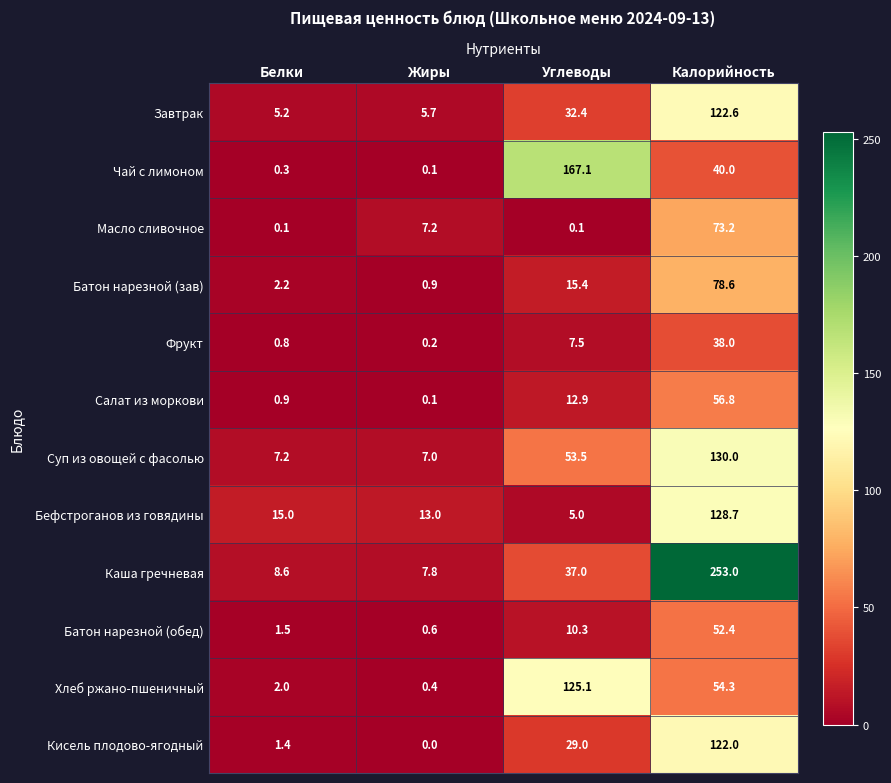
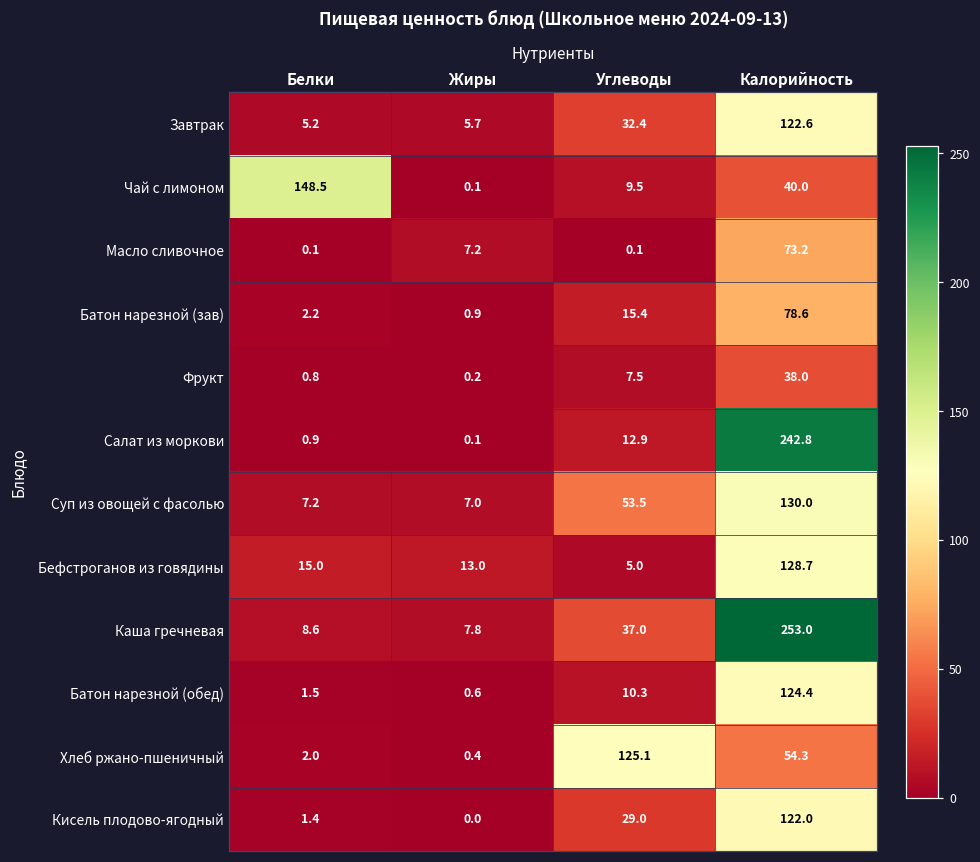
  {
    "Завтрак": {
      "Белки": 5.2,
      "Жиры": 5.7,
      "Углеводы": 32.4,
      "Калорийность": 122.6
    },
    "Чай с лимоном": {
-     "Белки": 0.3,
+     "Белки": 148.5,
      "Жиры": 0.1,
-     "Углеводы": 167.1,
+     "Углеводы": 9.5,
      "Калорийность": 40.0
    },
    "Масло сливочное": {
      "Белки": 0.1,
      "Жиры": 7.2,
      "Углеводы": 0.1,
      "Калорийность": 73.2
    },
    "Батон нарезной (зав)": {
      "Белки": 2.2,
      "Жиры": 0.9,
      "Углеводы": 15.4,
      "Калорийность": 78.6
    },
    "Фрукт": {
      "Белки": 0.8,
      "Жиры": 0.2,
      "Углеводы": 7.5,
      "Калорийность": 38.0
    },
    "Салат из моркови": {
      "Белки": 0.9,
      "Жиры": 0.1,
      "Углеводы": 12.9,
-     "Калорийность": 56.8
+     "Калорийность": 242.8
    },
    "Суп из овощей с фасолью": {
      "Белки": 7.2,
      "Жиры": 7.0,
      "Углеводы": 53.5,
      "Калорийность": 130.0
    },
    "Бефстроганов из говядины": {
      "Белки": 15.0,
      "Жиры": 13.0,
      "Углеводы": 5.0,
      "Калорийность": 128.7
    },
    "Каша гречневая": {
      "Белки": 8.6,
      "Жиры": 7.8,
      "Углеводы": 37.0,
      "Калорийность": 253.0
    },
    "Батон нарезной (обед)": {
      "Белки": 1.5,
      "Жиры": 0.6,
      "Углеводы": 10.3,
-     "Калорийность": 52.4
+     "Калорийность": 124.4
    },
    "Хлеб ржано-пшеничный": {
      "Белки": 2.0,
      "Жиры": 0.4,
      "Углеводы": 125.1,
      "Калорийность": 54.3
    },
    "Кисель плодово-ягодный": {
      "Белки": 1.4,
      "Жиры": 0.0,
      "Углеводы": 29.0,
      "Калорийность": 122.0
    }
  }
